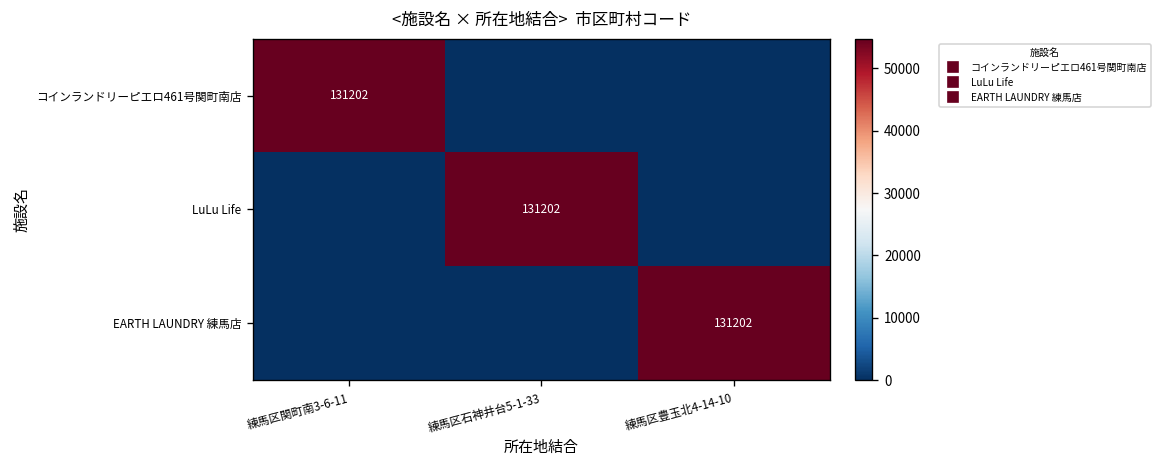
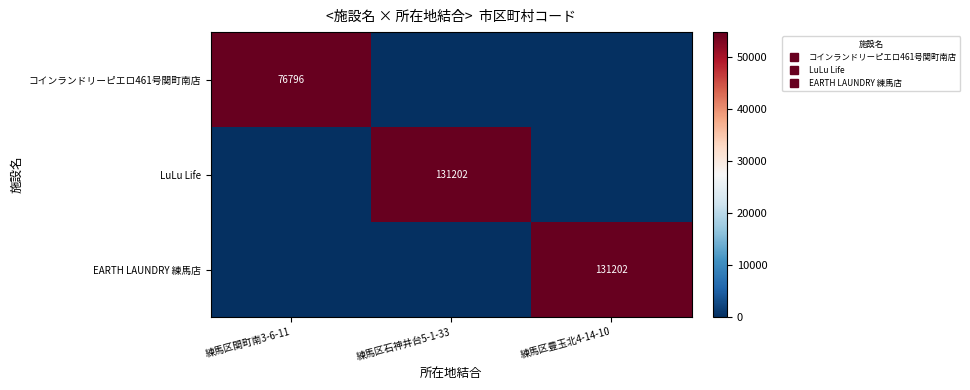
  {
    "コインランドリーピエロ461号関町南店": {
-     "練馬区関町南3-6-11": 131202
+     "練馬区関町南3-6-11": 76796
    },
    "LuLu Life": {
      "練馬区石神井台5-1-33": 131202
    },
    "EARTH LAUNDRY 練馬店": {
      "練馬区豊玉北4-14-10": 131202
    }
  }
